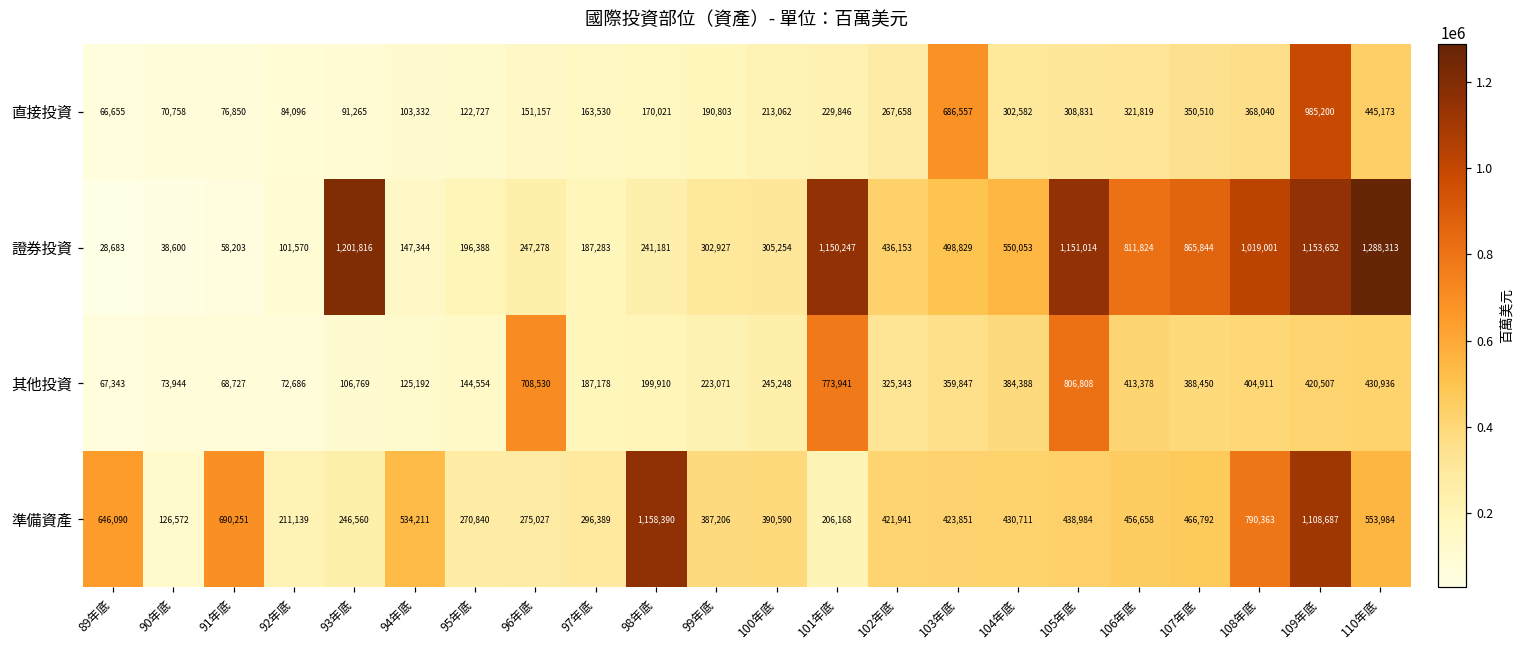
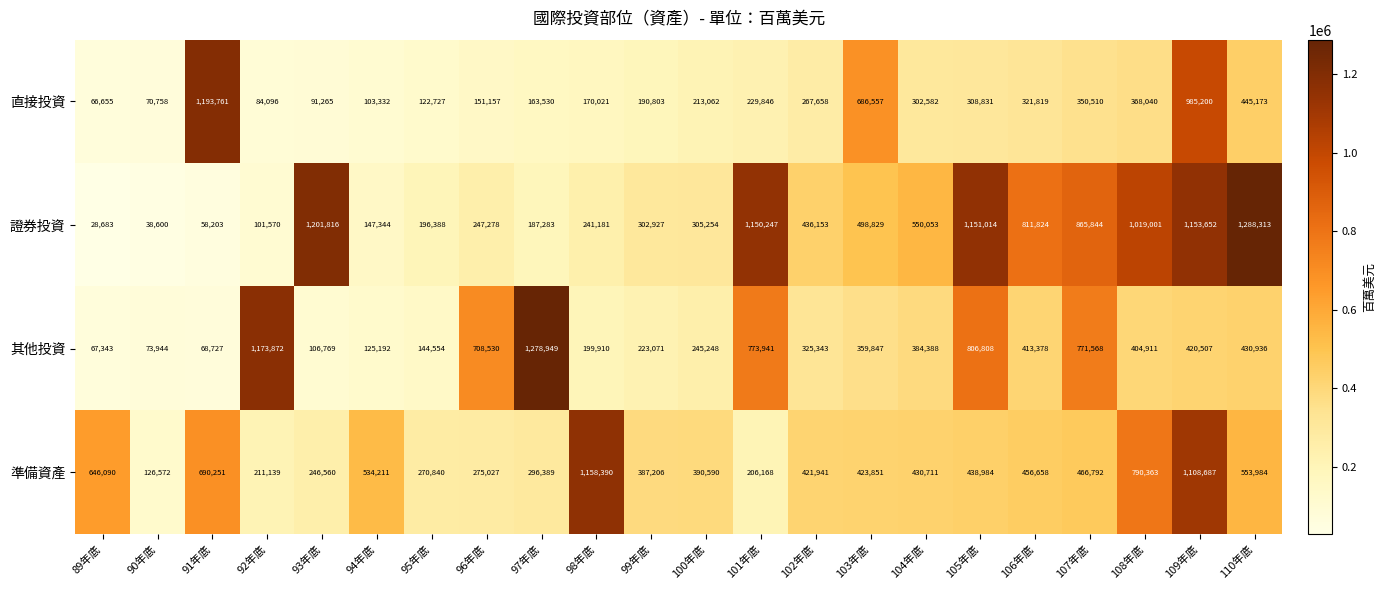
  {
    "直接投資": {
      "89年底": "66,655",
      "90年底": "70,758",
-     "91年底": "76,850",
+     "91年底": "1,193,761",
      "92年底": "84,096",
      "93年底": "91,265",
      "94年底": "103,332",
      "95年底": "122,727",
      "96年底": "151,157",
      "97年底": "163,530",
      "98年底": "170,021",
      "99年底": "190,803",
      "100年底": "213,062",
      "101年底": "229,846",
      "102年底": "267,658",
      "103年底": "686,557",
      "104年底": "302,582",
      "105年底": "308,831",
      "106年底": "321,819",
      "107年底": "350,510",
      "108年底": "368,040",
      "109年底": "985,200",
      "110年底": "445,173"
    },
    "證券投資": {
      "89年底": "28,683",
      "90年底": "38,600",
      "91年底": "58,203",
      "92年底": "101,570",
      "93年底": "1,201,816",
      "94年底": "147,344",
      "95年底": "196,388",
      "96年底": "247,278",
      "97年底": "187,283",
      "98年底": "241,181",
      "99年底": "302,927",
      "100年底": "305,254",
      "101年底": "1,150,247",
      "102年底": "436,153",
      "103年底": "498,829",
      "104年底": "550,053",
      "105年底": "1,151,014",
      "106年底": "811,824",
      "107年底": "865,844",
      "108年底": "1,019,001",
      "109年底": "1,153,652",
      "110年底": "1,288,313"
    },
    "其他投資": {
      "89年底": "67,343",
      "90年底": "73,944",
      "91年底": "68,727",
-     "92年底": "72,686",
+     "92年底": "1,173,872",
      "93年底": "106,769",
      "94年底": "125,192",
      "95年底": "144,554",
      "96年底": "708,530",
-     "97年底": "187,178",
+     "97年底": "1,278,949",
      "98年底": "199,910",
      "99年底": "223,071",
      "100年底": "245,248",
      "101年底": "773,941",
      "102年底": "325,343",
      "103年底": "359,847",
      "104年底": "384,388",
      "105年底": "806,808",
      "106年底": "413,378",
-     "107年底": "388,450",
+     "107年底": "771,568",
      "108年底": "404,911",
      "109年底": "420,507",
      "110年底": "430,936"
    },
    "準備資產": {
      "89年底": "646,090",
      "90年底": "126,572",
      "91年底": "690,251",
      "92年底": "211,139",
      "93年底": "246,560",
      "94年底": "534,211",
      "95年底": "270,840",
      "96年底": "275,027",
      "97年底": "296,389",
      "98年底": "1,158,390",
      "99年底": "387,206",
      "100年底": "390,590",
      "101年底": "206,168",
      "102年底": "421,941",
      "103年底": "423,851",
      "104年底": "430,711",
      "105年底": "438,984",
      "106年底": "456,658",
      "107年底": "466,792",
      "108年底": "790,363",
      "109年底": "1,108,687",
      "110年底": "553,984"
    }
  }
